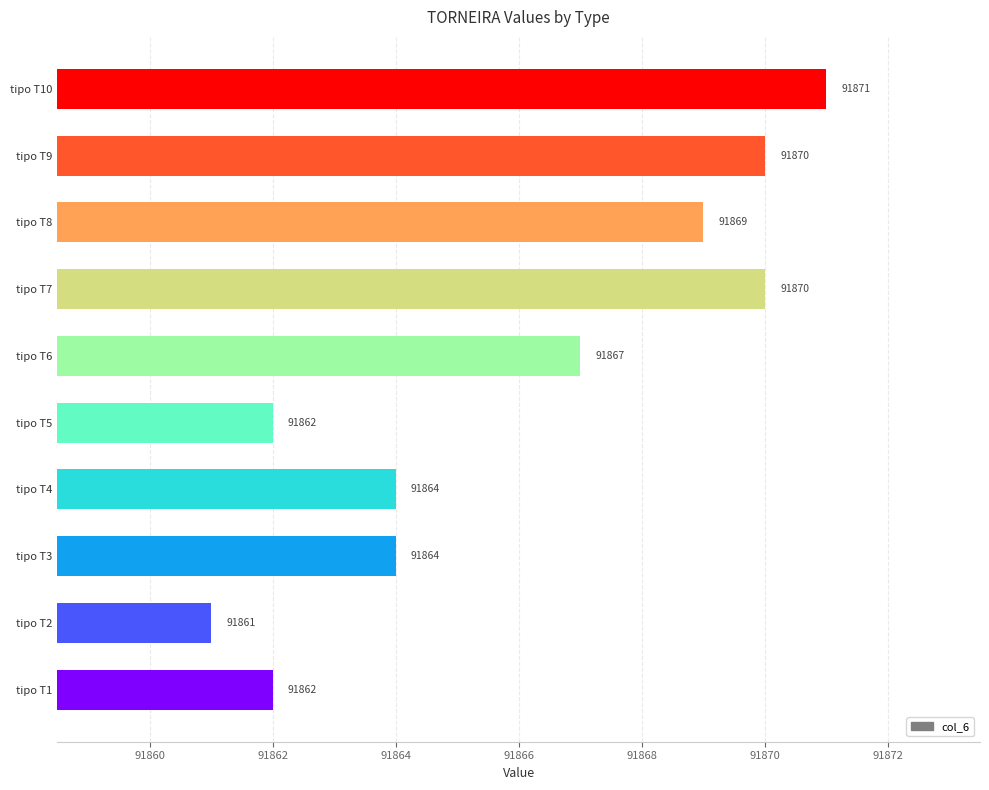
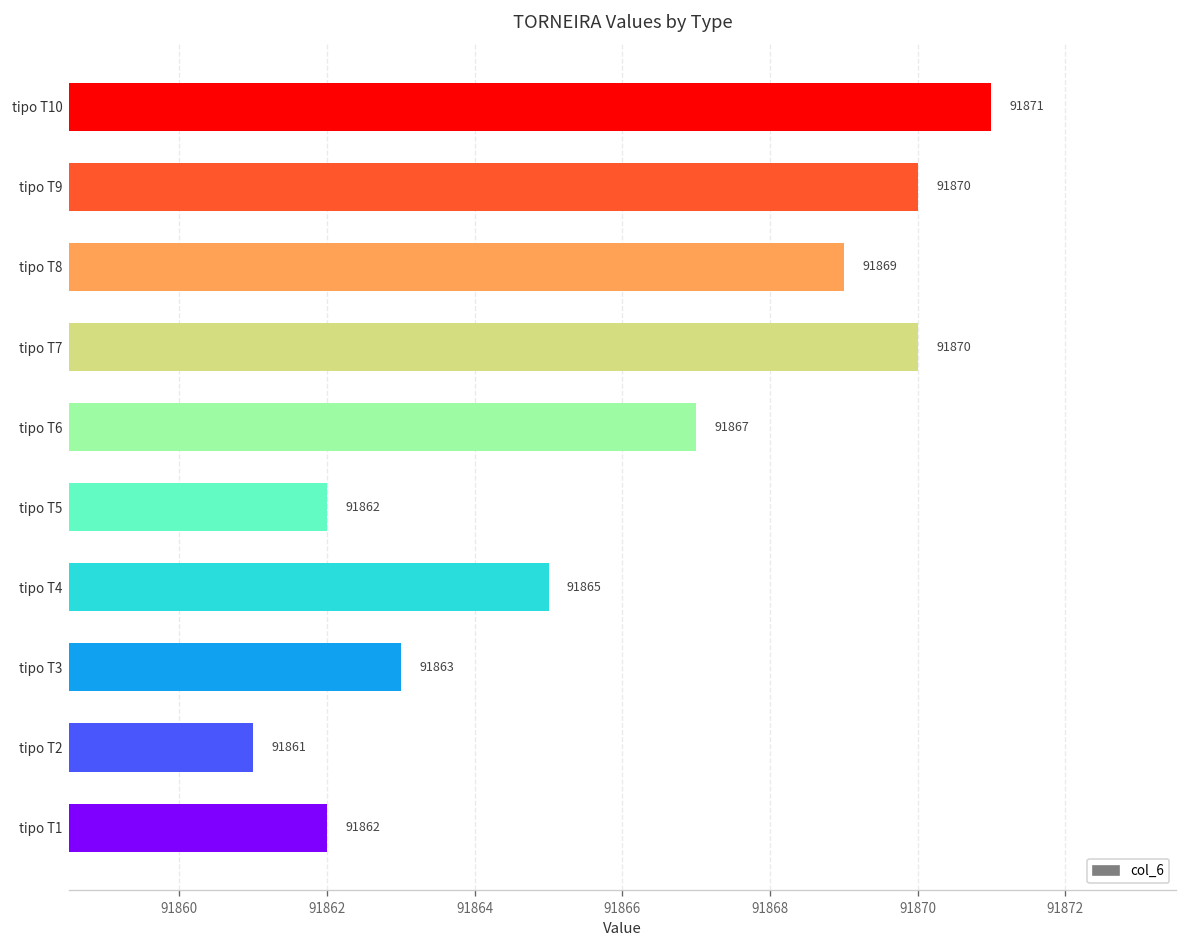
  {
    "tipo T10": 91871,
    "tipo T9": 91870,
    "tipo T8": 91869,
    "tipo T7": 91870,
    "tipo T6": 91867,
    "tipo T5": 91862,
-   "tipo T4": 91864,
-   "tipo T3": 91864,
+   "tipo T4": 91865,
+   "tipo T3": 91863,
    "tipo T2": 91861,
    "tipo T1": 91862
  }
